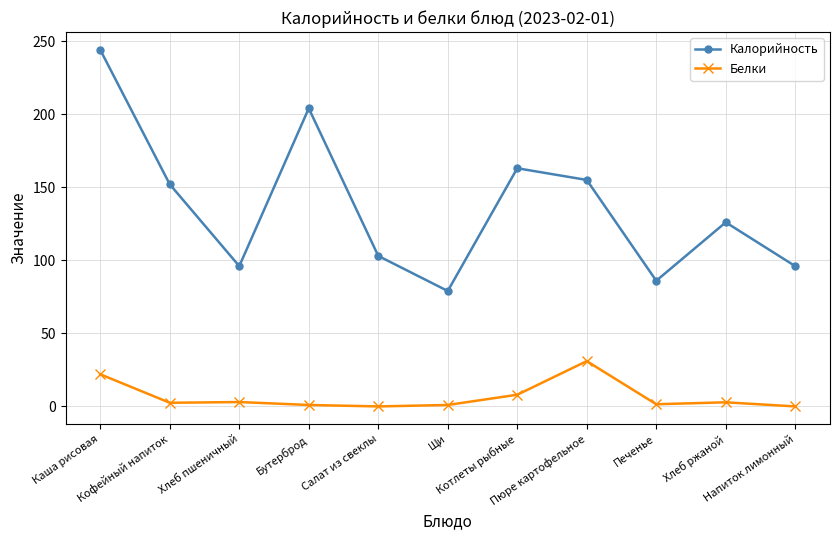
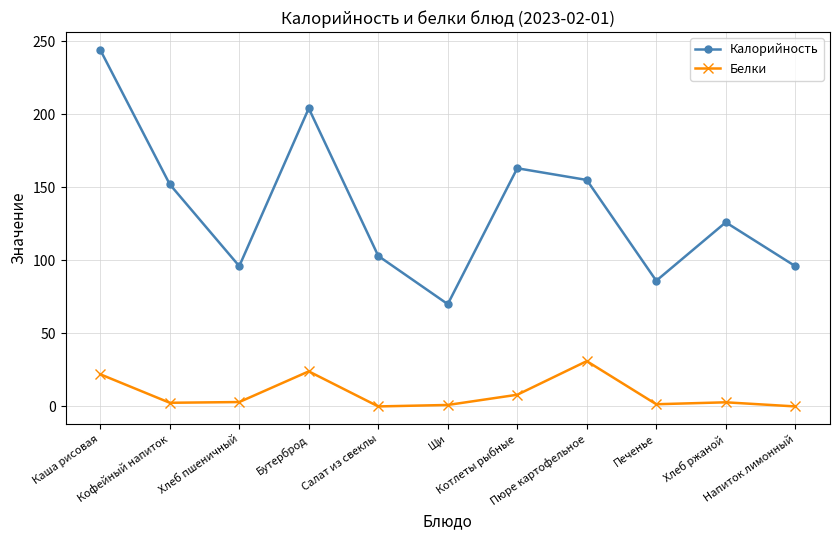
  {
    "Калорийность": {
      "Каша рисовая": 244,
      "Кофейный напиток": 152,
      "Хлеб пшеничный": 96,
      "Бутерброд": 204,
      "Салат из свеклы": 103,
-     "Щи": 79,
+     "Щи": 70,
      "Котлеты рыбные": 163,
      "Пюре картофельное": 155,
      "Печенье": 86,
      "Хлеб ржаной": 126,
      "Напиток лимонный": 96
    },
    "Белки": {
      "Каша рисовая": 22,
      "Кофейный напиток": 3,
      "Хлеб пшеничный": 3,
-     "Бутерброд": 1,
+     "Бутерброд": 24,
      "Салат из свеклы": 0,
      "Щи": 1,
      "Котлеты рыбные": 8,
      "Пюре картофельное": 31,
      "Печенье": 2,
      "Хлеб ржаной": 3,
      "Напиток лимонный": 0
    }
  }
